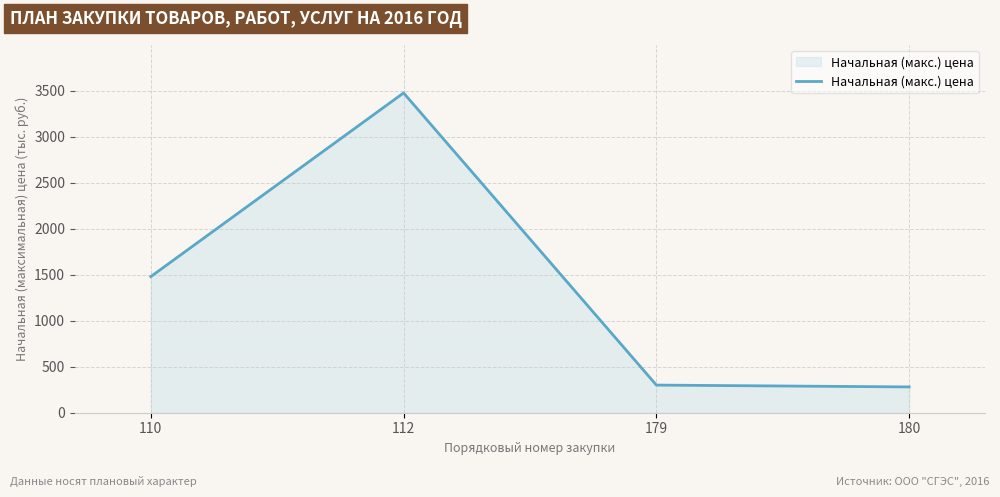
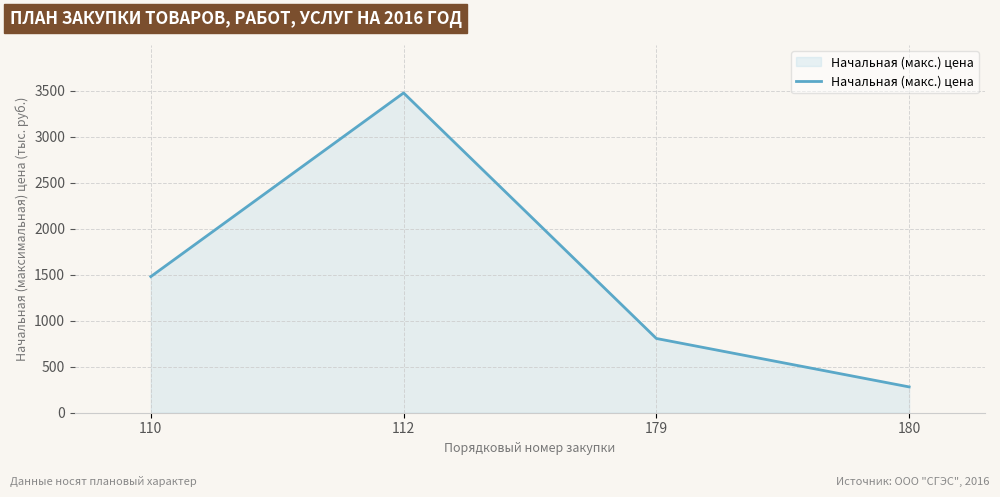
  {
    "110": 1500,
    "112": 3500,
-   "179": 300,
+   "179": 800,
    "180": 300
  }
